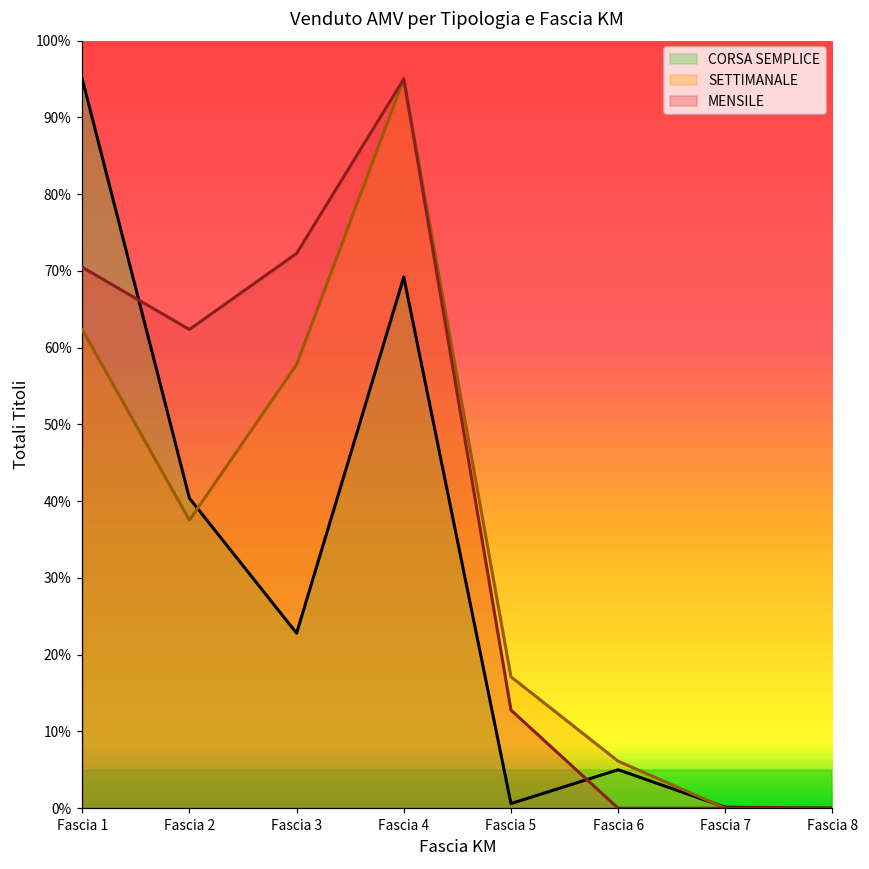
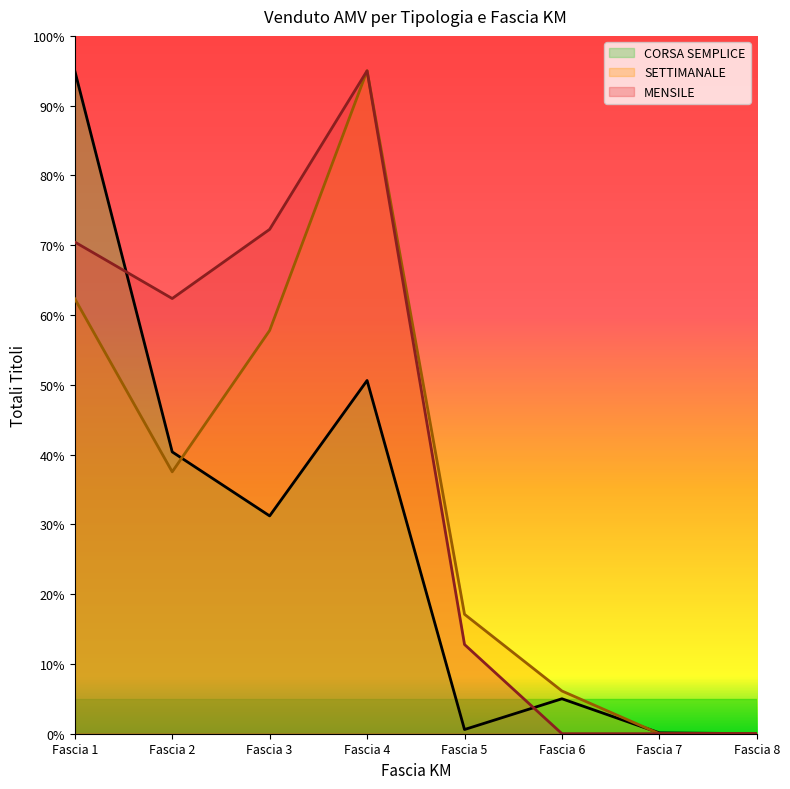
  {
    "CORSA SEMPLICE": {
      "Fascia 1": "95%",
      "Fascia 2": "40%",
-     "Fascia 3": "23%",
-     "Fascia 4": "69%",
+     "Fascia 3": "31%",
+     "Fascia 4": "51%",
      "Fascia 5": "1%",
      "Fascia 6": "5%"
    }
  }
